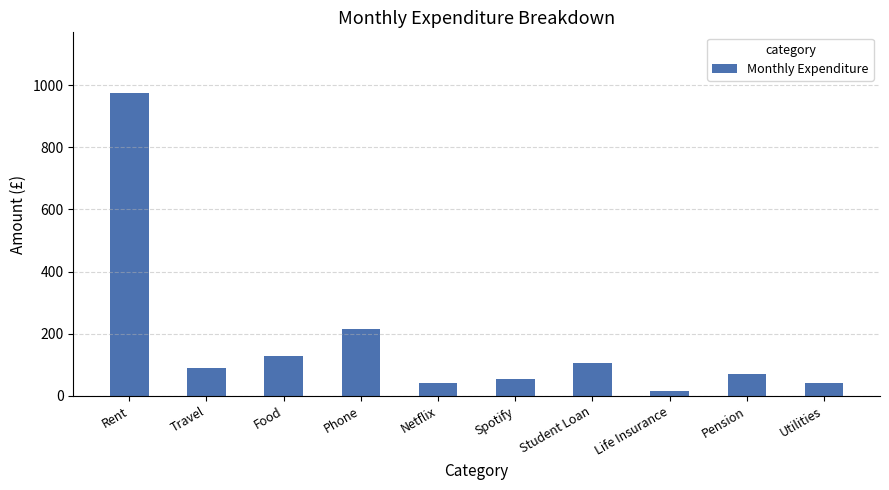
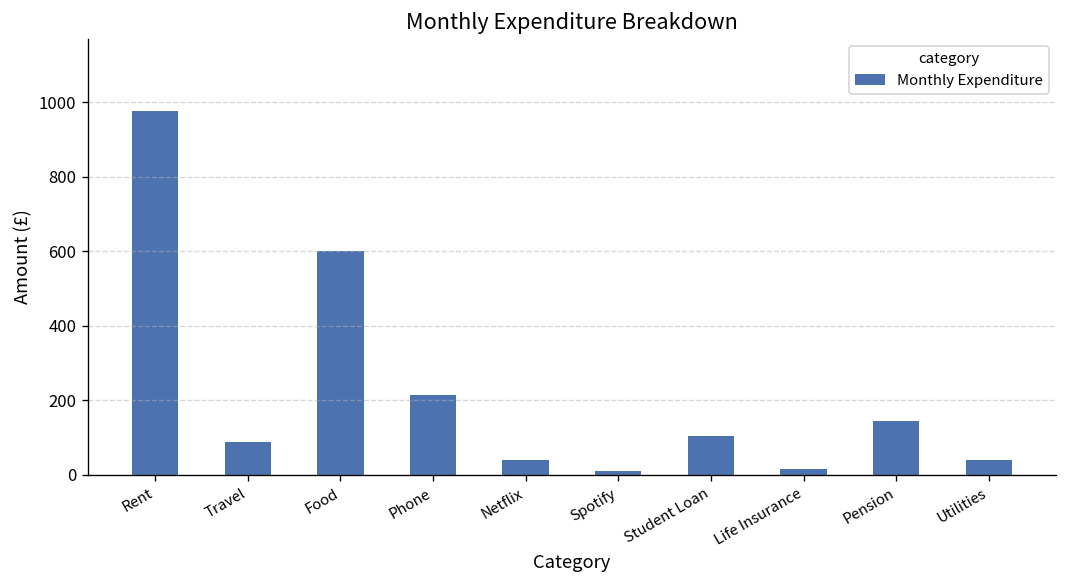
  {
    "Rent": 980,
    "Travel": 90,
-   "Food": 130,
+   "Food": 600,
    "Phone": 220,
    "Netflix": 40,
-   "Spotify": 50,
+   "Spotify": 10,
    "Student Loan": 110,
    "Life Insurance": 20,
-   "Pension": 70,
+   "Pension": 140,
    "Utilities": 40
  }
